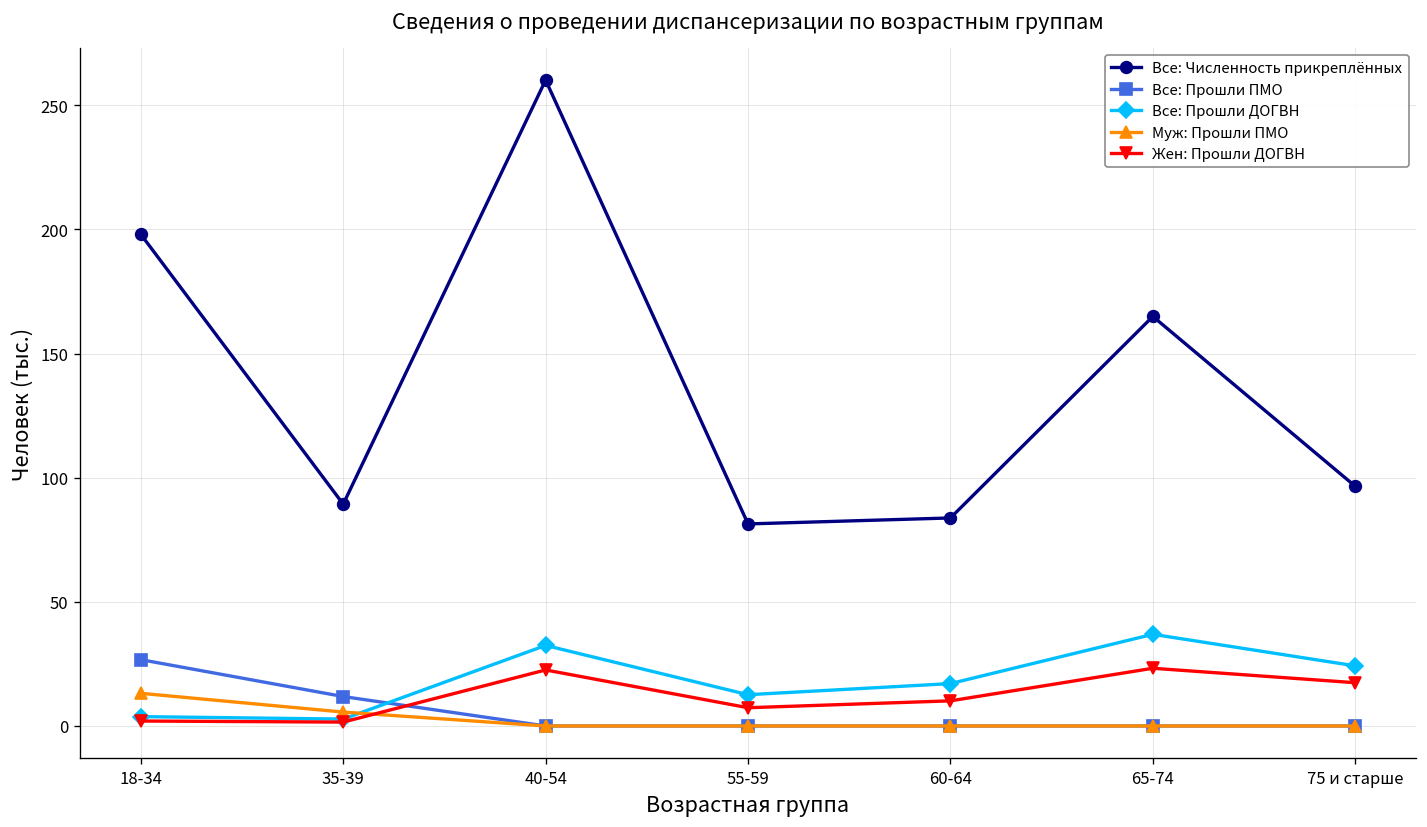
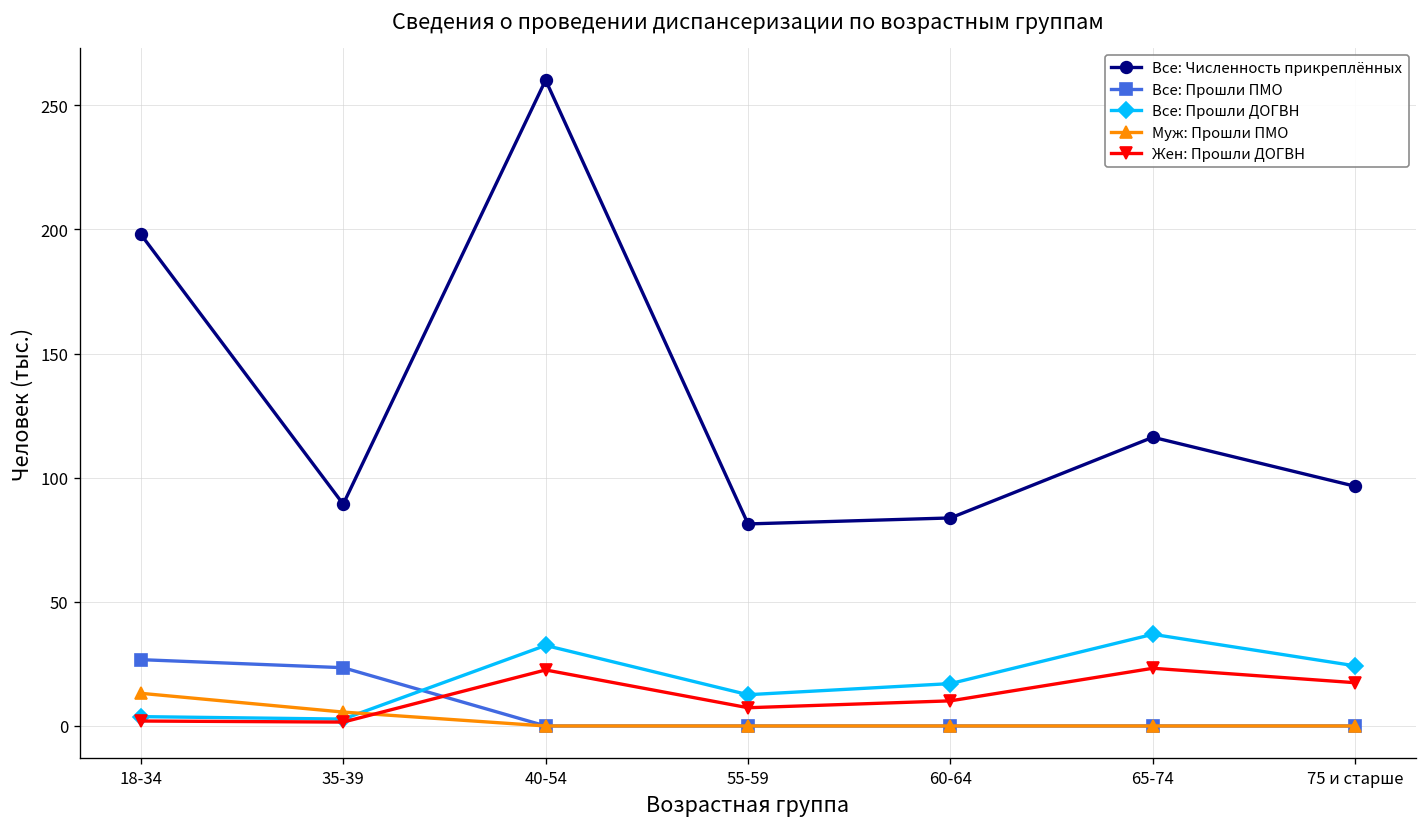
  {
    "Все: Численность прикреплённых": {
      "18-34": 198,
      "35-39": 89,
      "40-54": 260,
      "55-59": 81,
      "60-64": 84,
-     "65-74": 165,
+     "65-74": 116,
      "75 и старше": 97
    },
    "Все: Прошли ПМО": {
      "18-34": 27,
-     "35-39": 12
+     "35-39": 23
    },
    "Все: Прошли ДОГВН": {
      "18-34": 4,
      "40-54": 32,
      "55-59": 13,
      "60-64": 17,
      "65-74": 37,
      "75 и старше": 24
    },
    "Муж: Прошли ПМО": {
      "18-34": 13,
      "35-39": 6
    },
    "Жен: Прошли ДОГВН": {
      "18-34": 2,
      "40-54": 23,
      "55-59": 7,
      "60-64": 10,
      "65-74": 23,
      "75 и старше": 17
    }
  }
